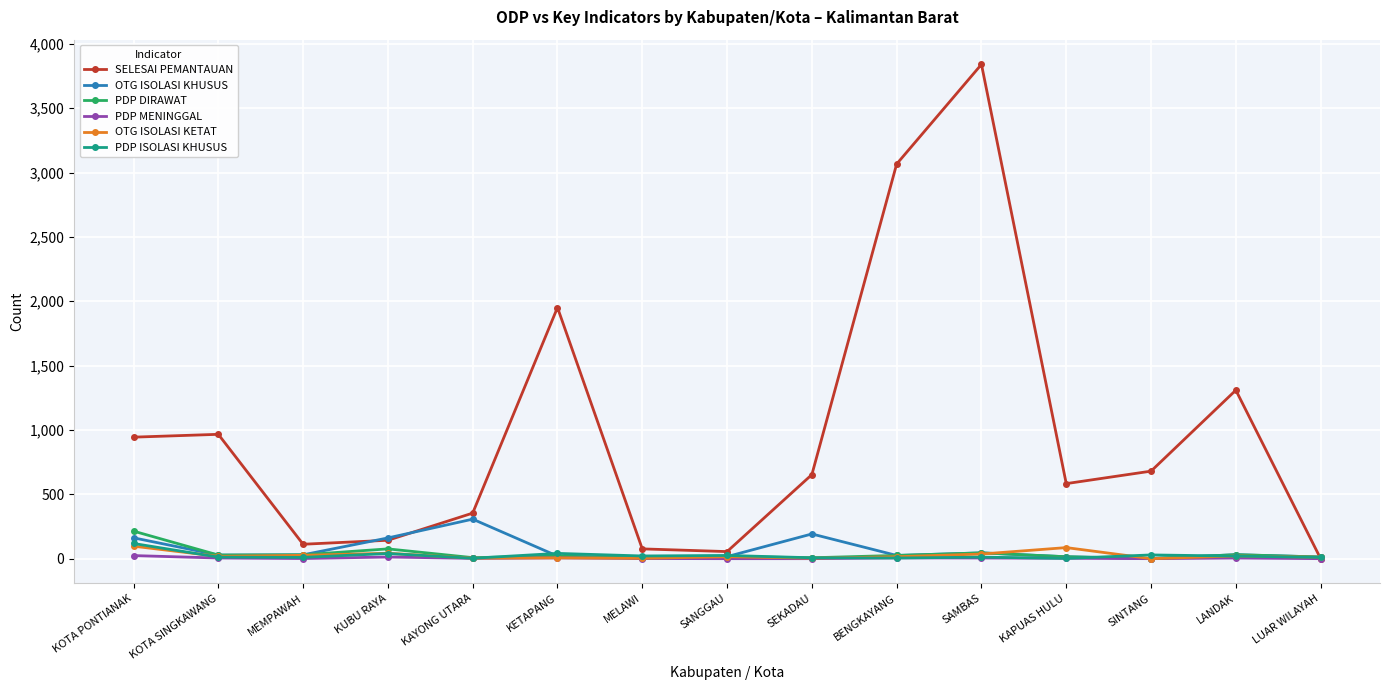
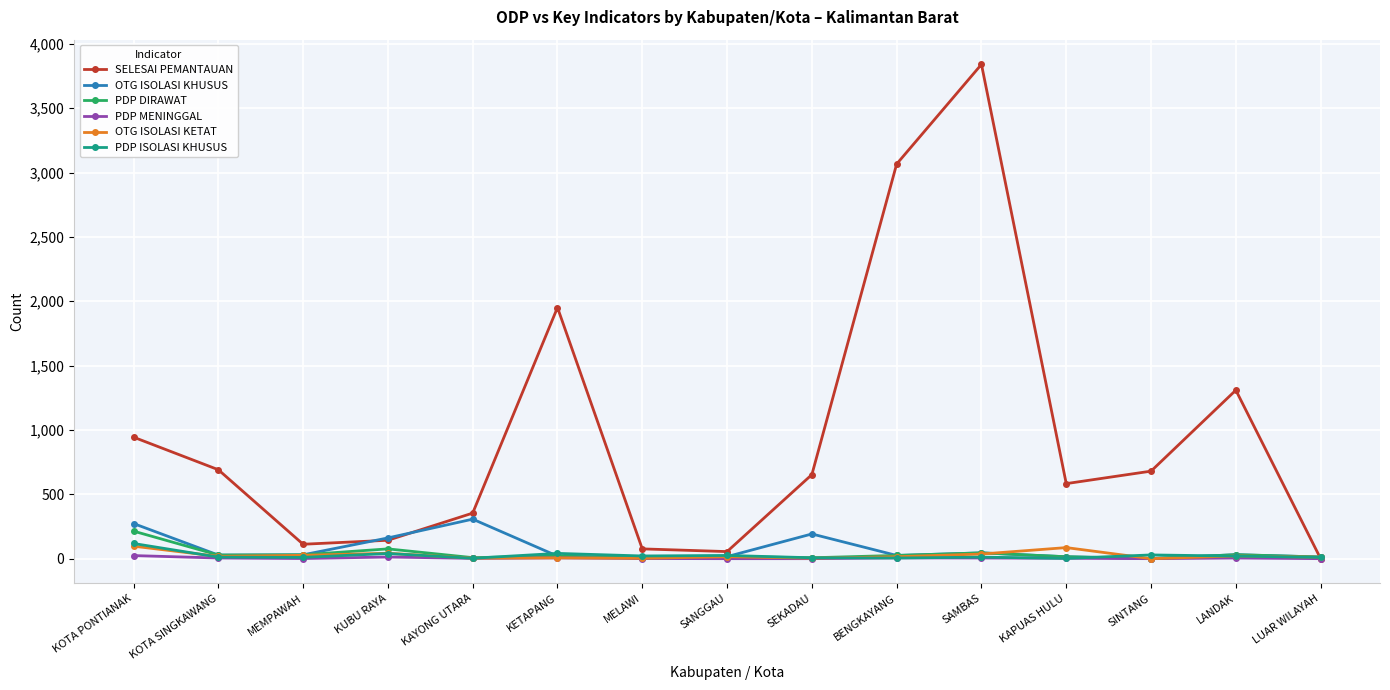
  {
    "SELESAI PEMANTAUAN": {
      "KOTA PONTIANAK": "940",
-     "KOTA SINGKAWANG": "970",
+     "KOTA SINGKAWANG": "690",
      "MEMPAWAH": "110",
      "KAYONG UTARA": "350",
      "KETAPANG": "1,950",
      "MELAWI": "80",
      "SANGGAU": "60",
      "SEKADAU": "650",
      "BENGKAYANG": "3,070",
      "SAMBAS": "3,840",
      "KAPUAS HULU": "580",
      "SINTANG": "680",
      "LANDAK": "1,310"
    },
    "OTG ISOLASI KHUSUS": {
-     "KOTA PONTIANAK": "160",
+     "KOTA PONTIANAK": "270",
      "KAYONG UTARA": "310",
      "SEKADAU": "190"
    },
    "PDP MENINGGAL": {
      "KOTA PONTIANAK": "20",
      "KUBU RAYA": "10"
    },
    "OTG ISOLASI KETAT": {
      "KOTA PONTIANAK": "100",
      "KAPUAS HULU": "90"
    }
  }
